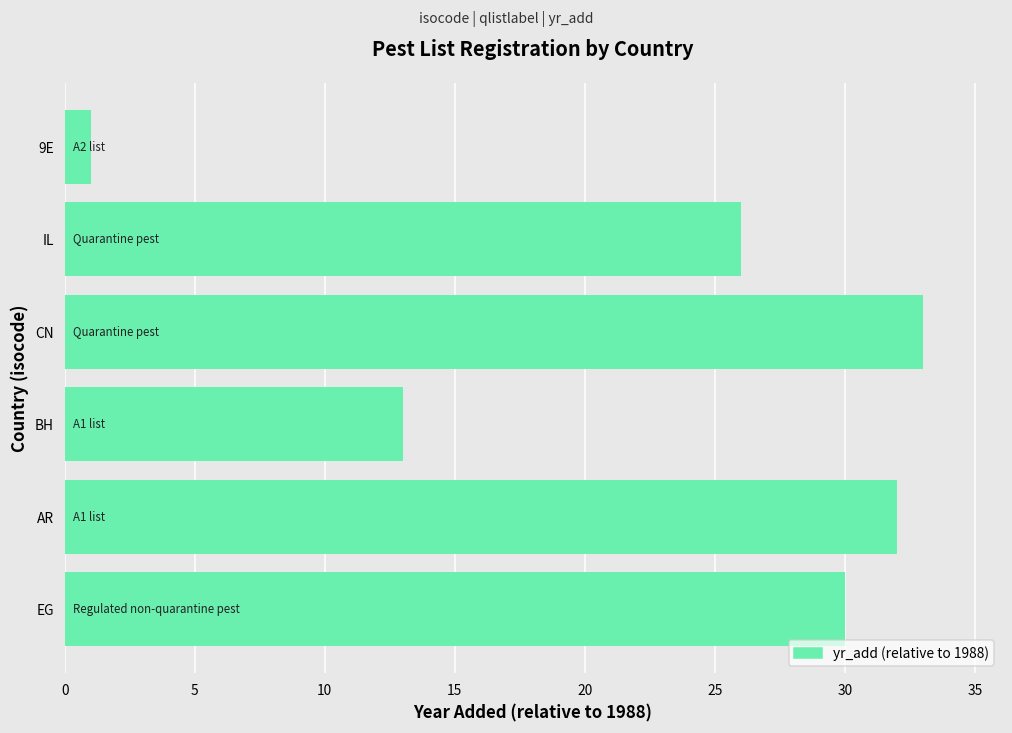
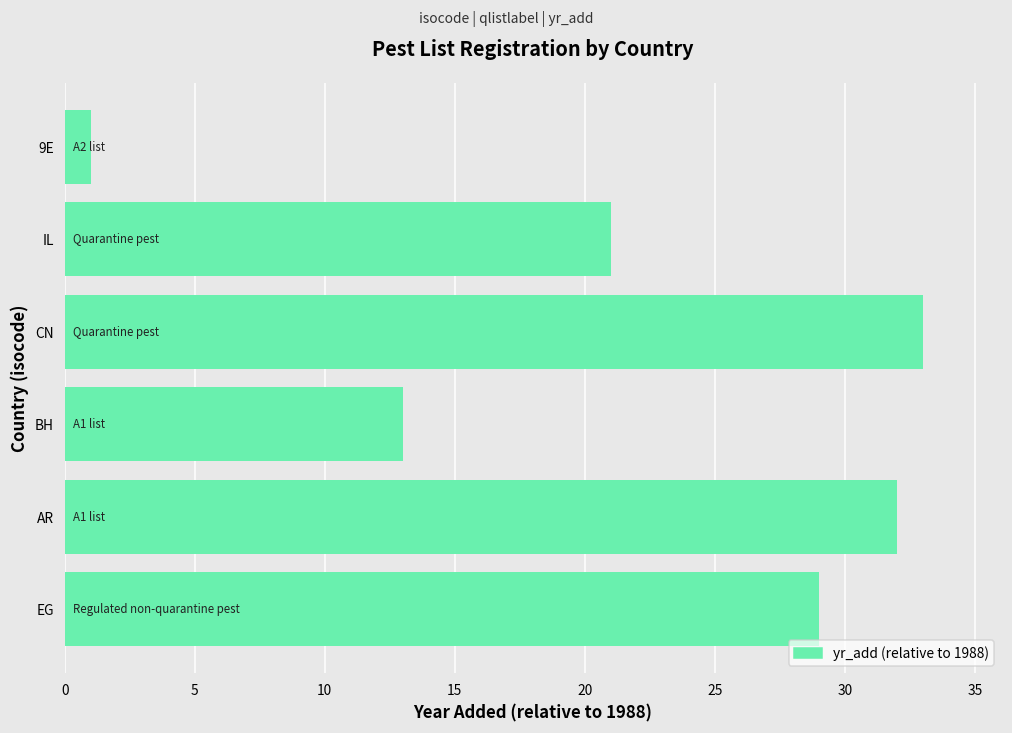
  {
    "9E": 1.0,
-   "IL": 26.0,
+   "IL": 21.0,
    "CN": 33.0,
    "BH": 13.0,
    "AR": 32.0,
-   "EG": 30.0
+   "EG": 29.0
  }
